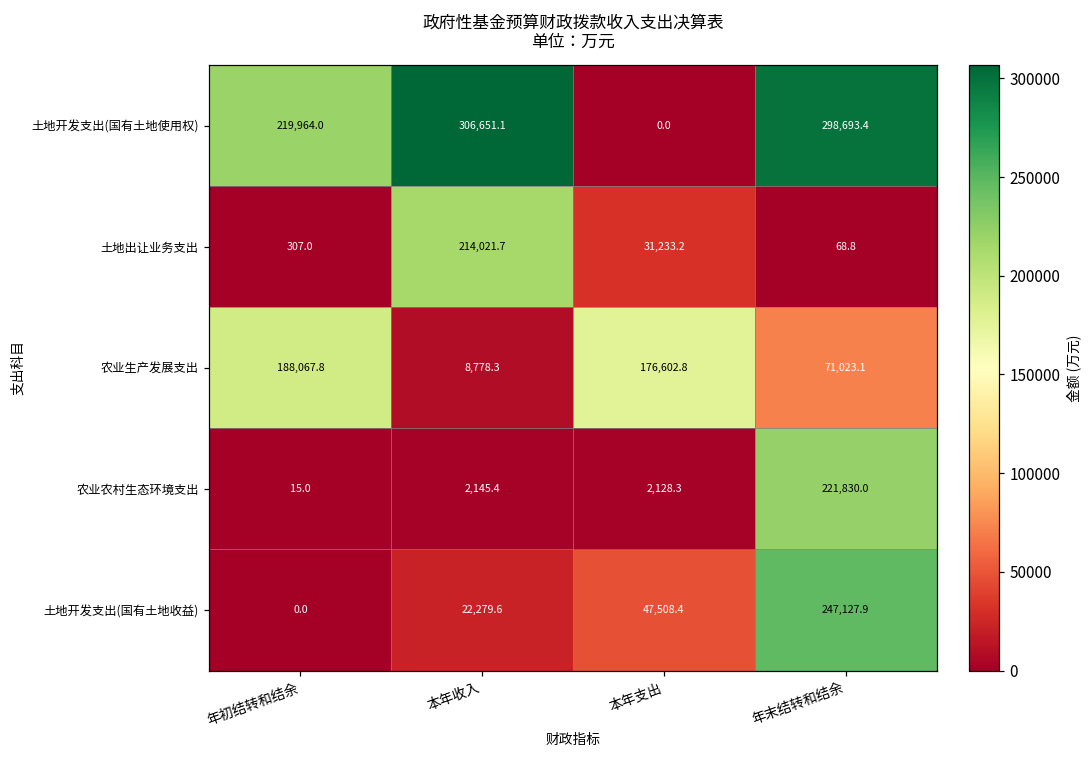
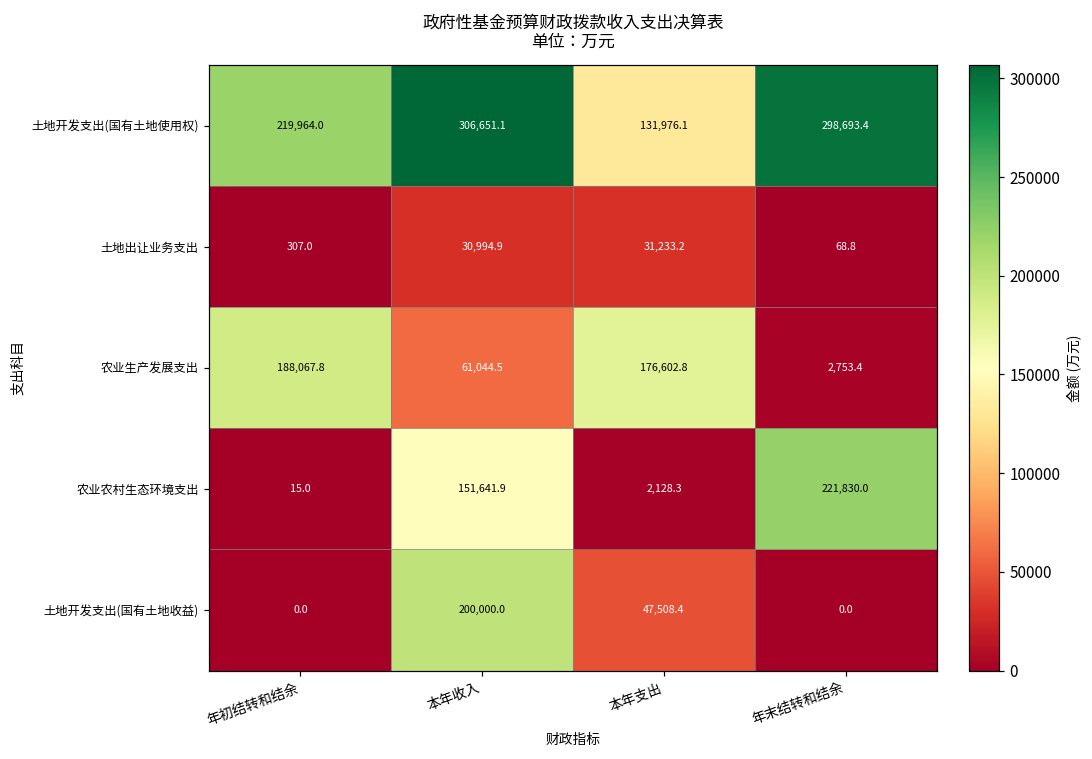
  {
    "土地开发支出(国有土地使用权)": {
      "年初结转和结余": "219,964.0",
      "本年收入": "306,651.1",
-     "本年支出": "0.0",
+     "本年支出": "131,976.1",
      "年末结转和结余": "298,693.4"
    },
    "土地出让业务支出": {
      "年初结转和结余": "307.0",
-     "本年收入": "214,021.7",
+     "本年收入": "30,994.9",
      "本年支出": "31,233.2",
      "年末结转和结余": "68.8"
    },
    "农业生产发展支出": {
      "年初结转和结余": "188,067.8",
-     "本年收入": "8,778.3",
+     "本年收入": "61,044.5",
      "本年支出": "176,602.8",
-     "年末结转和结余": "71,023.1"
+     "年末结转和结余": "2,753.4"
    },
    "农业农村生态环境支出": {
      "年初结转和结余": "15.0",
-     "本年收入": "2,145.4",
+     "本年收入": "151,641.9",
      "本年支出": "2,128.3",
      "年末结转和结余": "221,830.0"
    },
    "土地开发支出(国有土地收益)": {
      "年初结转和结余": "0.0",
-     "本年收入": "22,279.6",
+     "本年收入": "200,000.0",
      "本年支出": "47,508.4",
-     "年末结转和结余": "247,127.9"
+     "年末结转和结余": "0.0"
    }
  }
